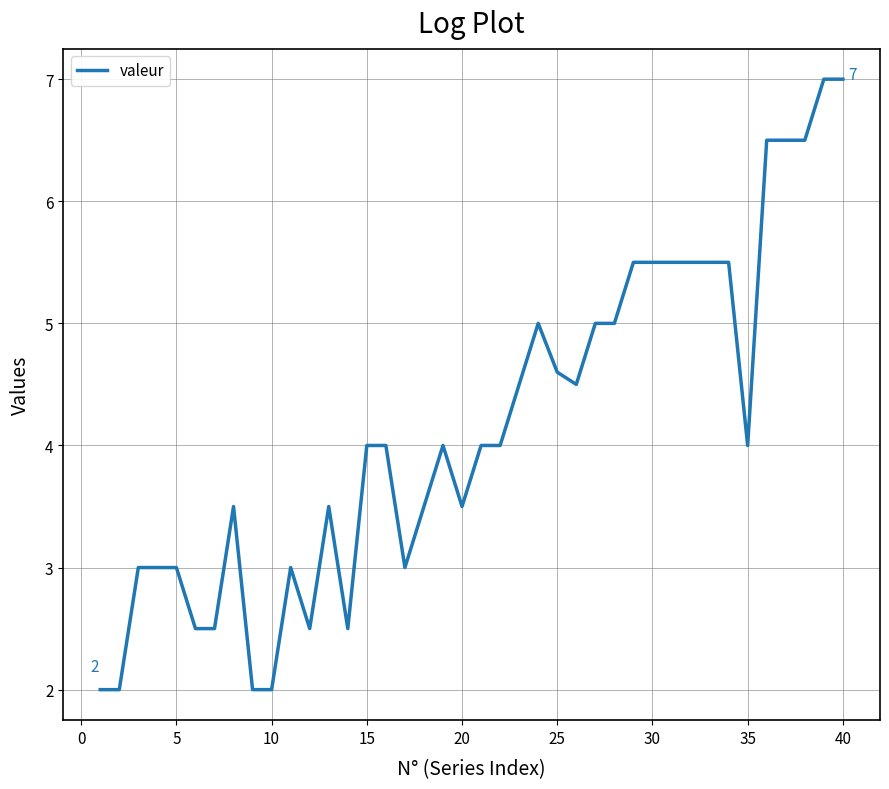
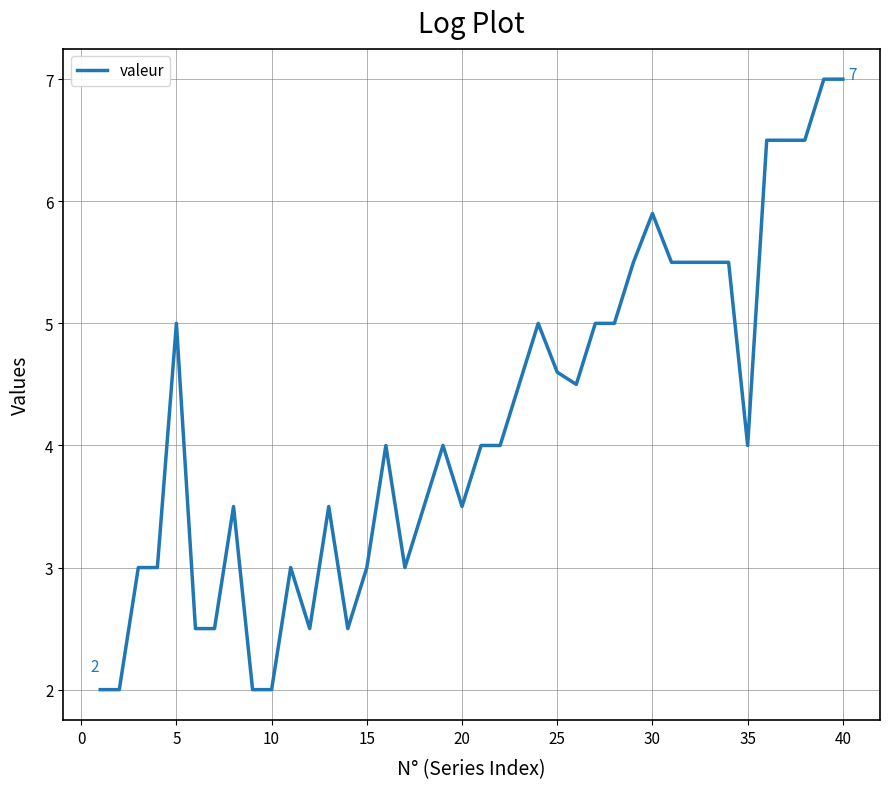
  {
-   "5": 3,
+   "5": 5,
    "10": 2.0,
-   "15": 4,
+   "15": 3,
    "20": 3.5,
    "25": 4.6,
-   "30": 5.5,
+   "30": 5.9,
    "35": 4.0
  }
